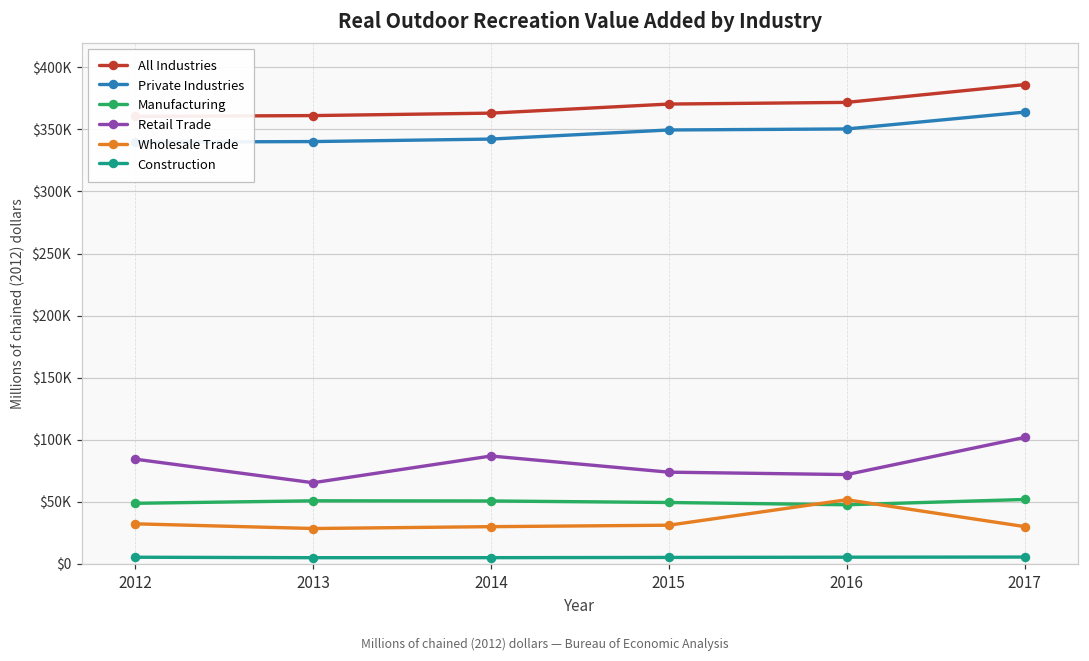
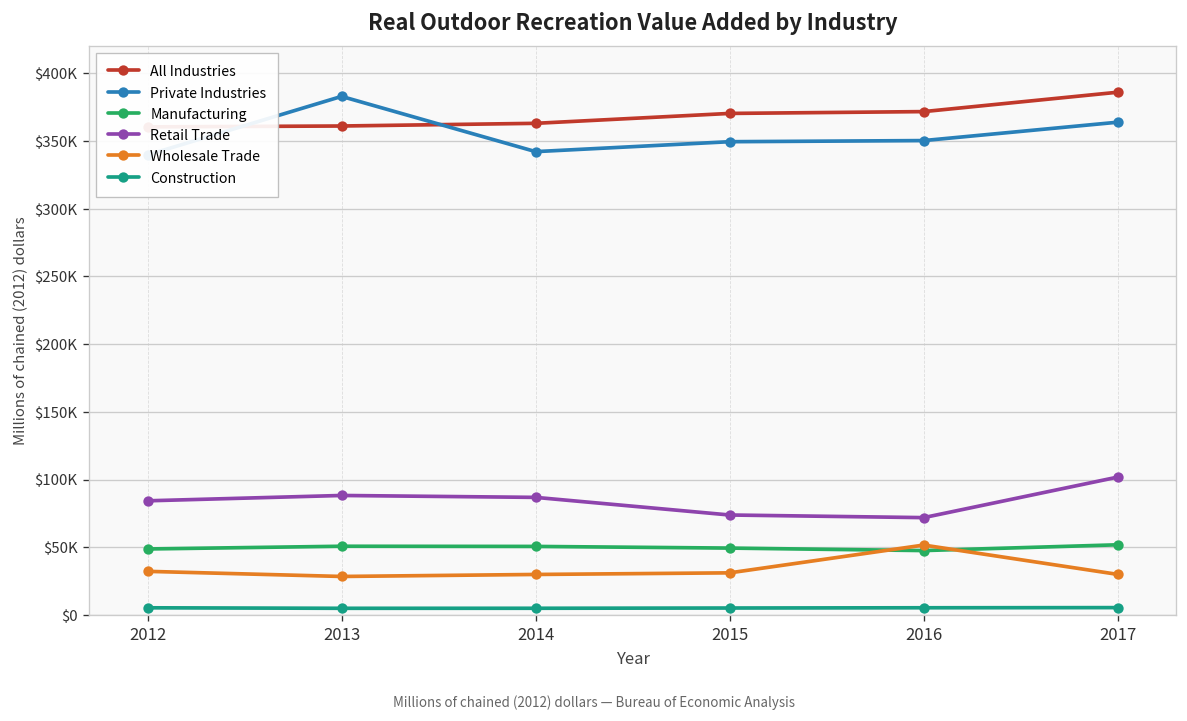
  {
    "All Industries": {
      "2013": "$361000",
      "2014": "$363000",
      "2015": "$370000",
      "2016": "$372000",
      "2017": "$386000"
    },
    "Private Industries": {
-     "2013": "$340000",
+     "2013": "$383000",
      "2014": "$342000",
      "2015": "$350000",
      "2016": "$350000",
      "2017": "$364000"
    },
    "Retail Trade": {
      "2012": "$84000",
-     "2013": "$65000",
+     "2013": "$88000",
      "2014": "$87000",
      "2015": "$74000",
      "2016": "$72000",
      "2017": "$102000"
    },
    "Wholesale Trade": {
      "2012": "$32000",
      "2013": "$28000",
      "2014": "$30000",
      "2015": "$31000",
      "2016": "$52000",
      "2017": "$30000"
    }
  }
